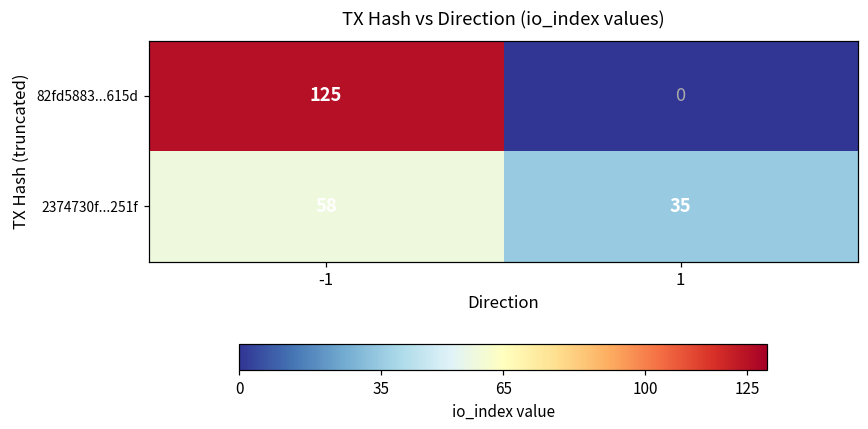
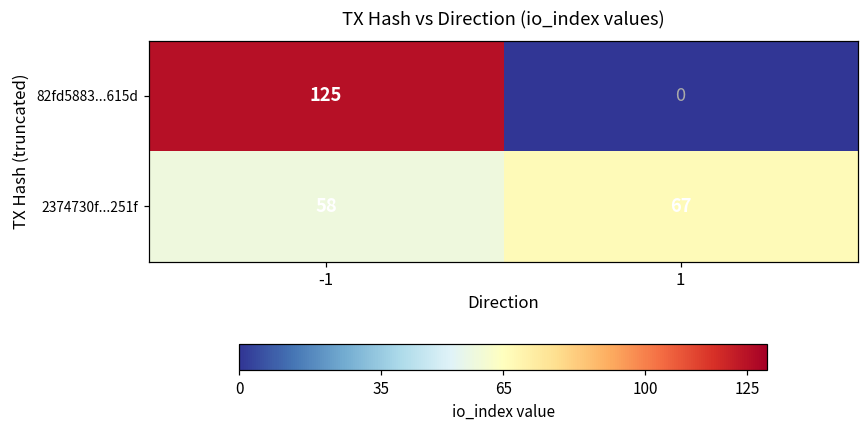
  {
    "82fd5883...615d": {
      "-1": 125,
      "1": 0
    },
    "2374730f...251f": {
-     "1": 35
+     "1": 67
    }
  }
